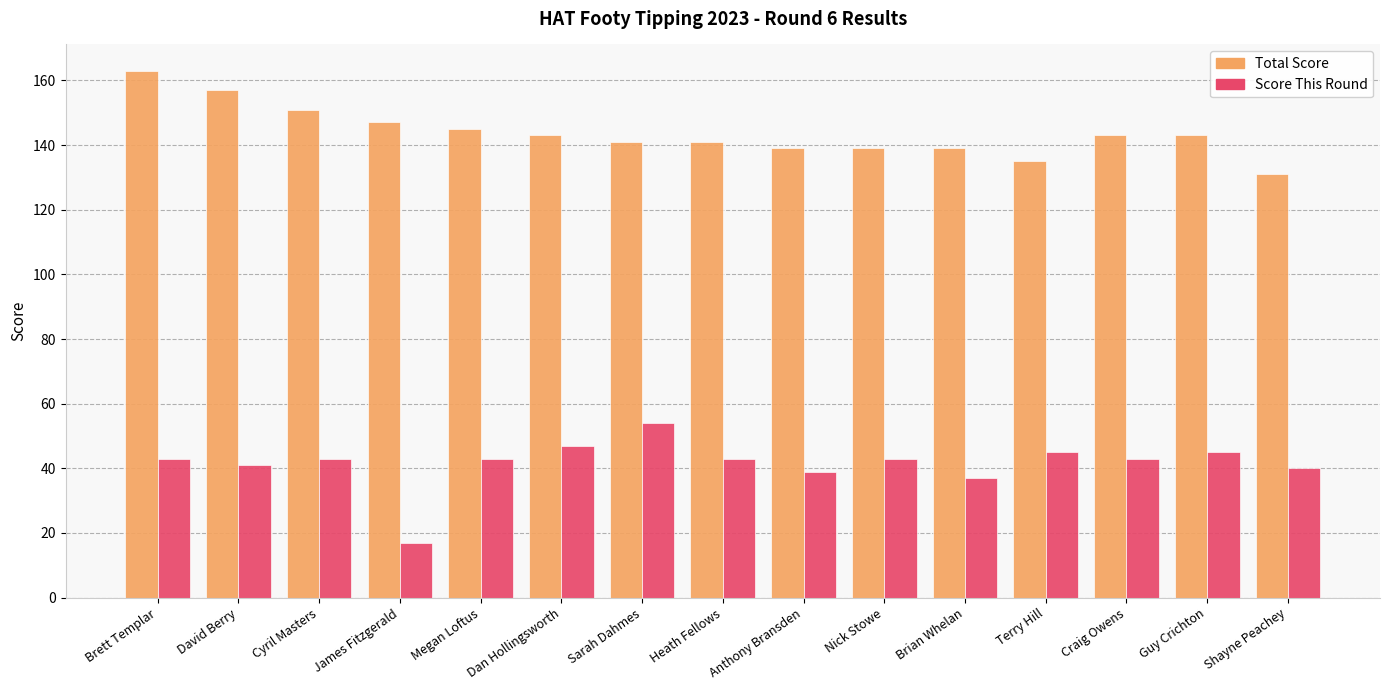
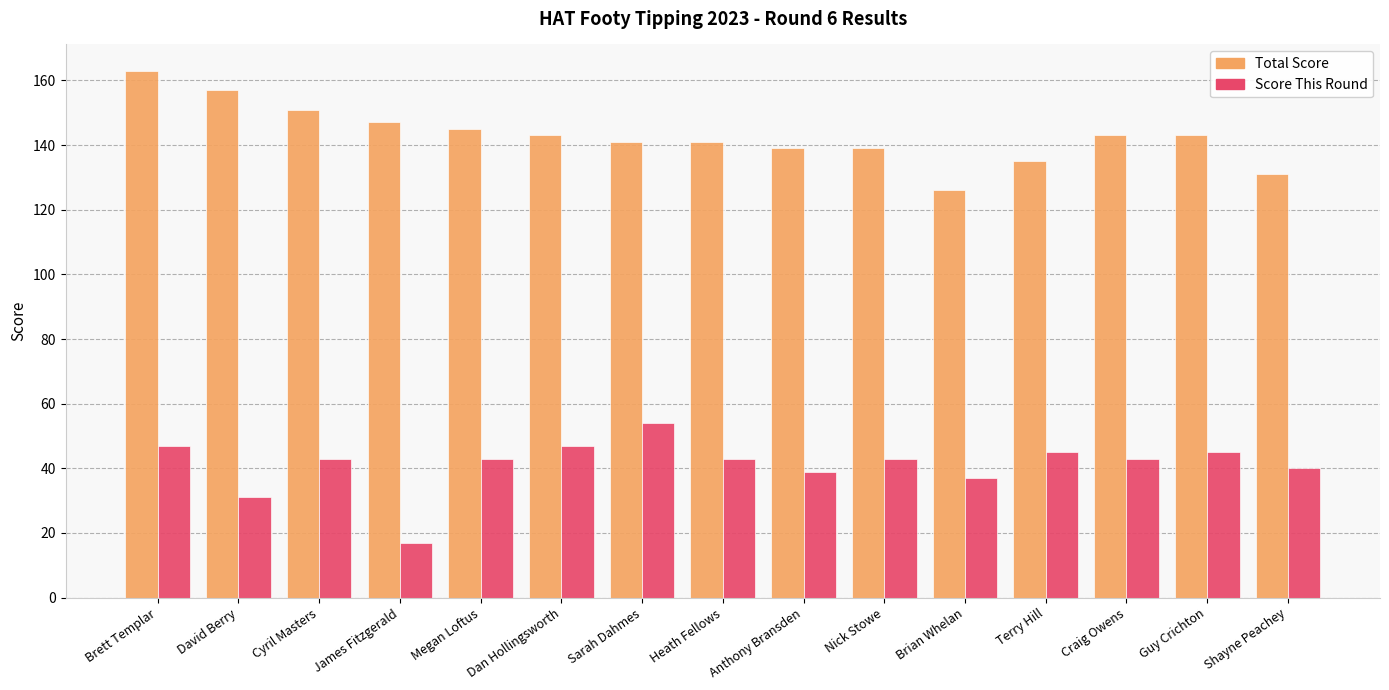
  {
    "Total Score": {
      "Brett Templar": 163,
      "David Berry": 157,
      "Cyril Masters": 151,
      "James Fitzgerald": 147,
      "Megan Loftus": 145,
      "Dan Hollingsworth": 143,
      "Sarah Dahmes": 141,
      "Heath Fellows": 141,
      "Anthony Bransden": 139,
      "Nick Stowe": 139,
-     "Brian Whelan": 139,
+     "Brian Whelan": 126,
      "Terry Hill": 135,
      "Craig Owens": 143,
      "Guy Crichton": 143,
      "Shayne Peachey": 131
    },
    "Score This Round": {
-     "Brett Templar": 43,
-     "David Berry": 41,
+     "Brett Templar": 47,
+     "David Berry": 31,
      "Cyril Masters": 43,
      "James Fitzgerald": 17,
      "Megan Loftus": 43,
      "Dan Hollingsworth": 47,
      "Sarah Dahmes": 54,
      "Heath Fellows": 43,
      "Anthony Bransden": 39,
      "Nick Stowe": 43,
      "Brian Whelan": 37,
      "Terry Hill": 45,
      "Craig Owens": 43,
      "Guy Crichton": 45,
      "Shayne Peachey": 40
    }
  }
